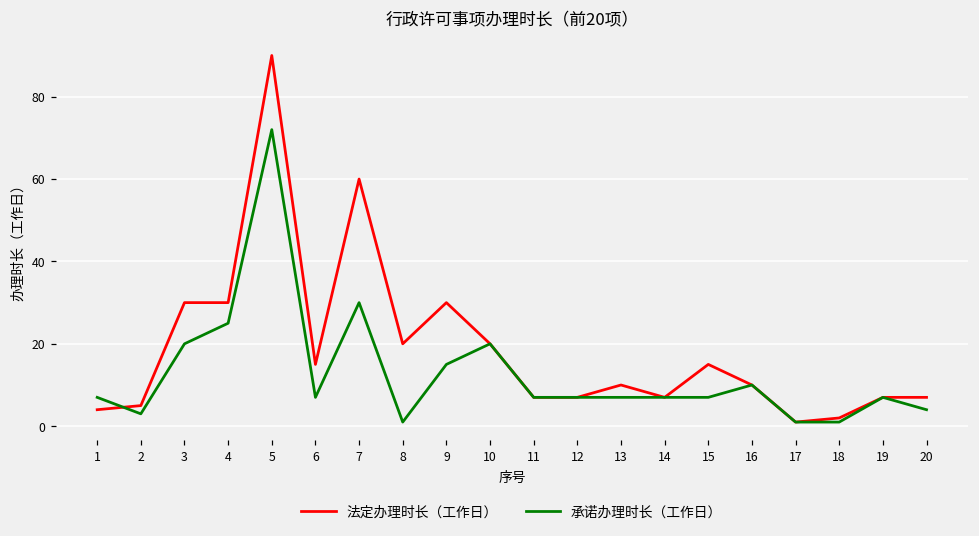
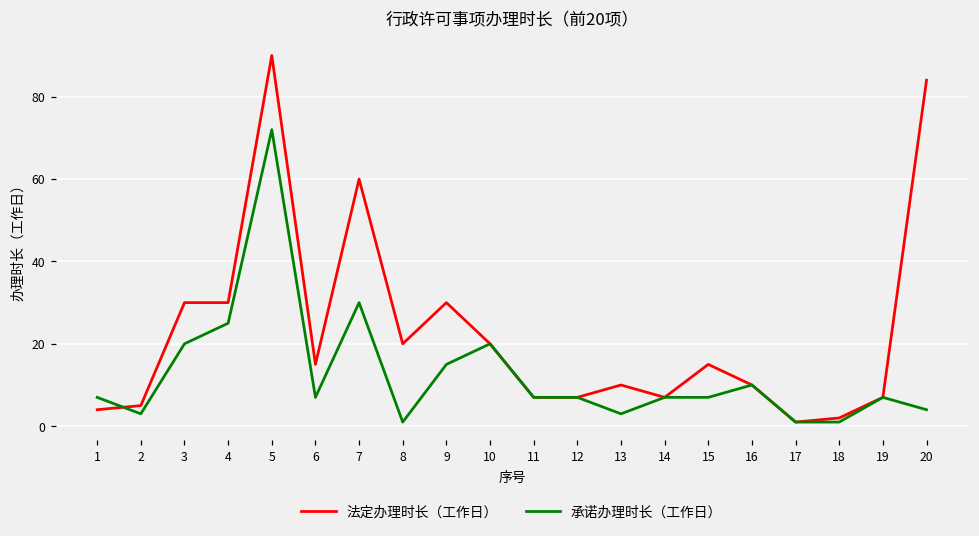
  {
    "法定办理时长（工作日）": {
      "1": 4,
      "2": 5,
      "3": 30,
      "4": 30,
      "5": 90,
      "6": 15,
      "7": 60,
      "8": 20,
      "9": 30,
      "13": 10,
      "15": 15,
      "18": 2,
-     "20": 7
+     "20": 84
    },
    "承诺办理时长（工作日）": {
      "1": 7,
      "2": 3,
      "3": 20,
      "4": 25,
      "5": 72,
      "6": 7,
      "7": 30,
      "8": 1,
      "9": 15,
-     "13": 7,
+     "13": 3,
      "15": 7,
      "18": 1,
      "20": 4
    }
  }
